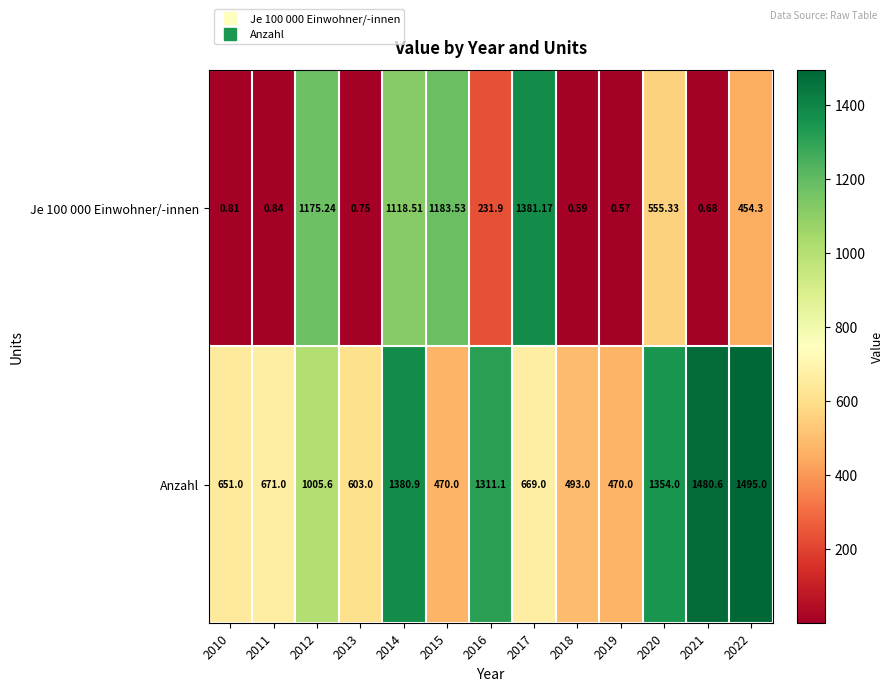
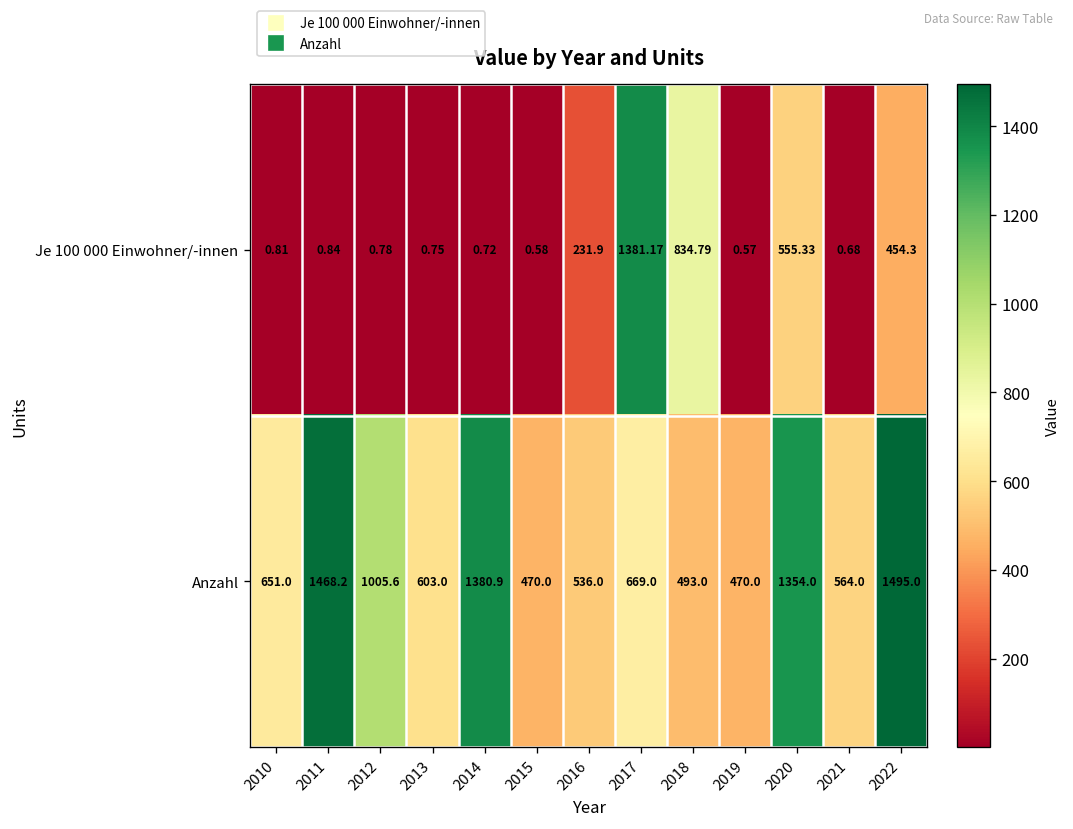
  {
    "Je 100 000 Einwohner/-innen": {
      "2010": 0.81,
      "2011": 0.84,
-     "2012": 1175.24,
+     "2012": 0.78,
      "2013": 0.75,
-     "2014": 1118.51,
-     "2015": 1183.53,
+     "2014": 0.72,
+     "2015": 0.58,
      "2016": 231.9,
      "2017": 1381.17,
-     "2018": 0.59,
+     "2018": 834.79,
      "2019": 0.57,
      "2020": 555.33,
      "2021": 0.68,
      "2022": 454.3
    },
    "Anzahl": {
      "2010": 651.0,
-     "2011": 671.0,
+     "2011": 1468.2,
      "2012": 1005.6,
      "2013": 603.0,
      "2014": 1380.9,
      "2015": 470.0,
-     "2016": 1311.1,
+     "2016": 536.0,
      "2017": 669.0,
      "2018": 493.0,
      "2019": 470.0,
      "2020": 1354.0,
-     "2021": 1480.6,
+     "2021": 564.0,
      "2022": 1495.0
    }
  }
